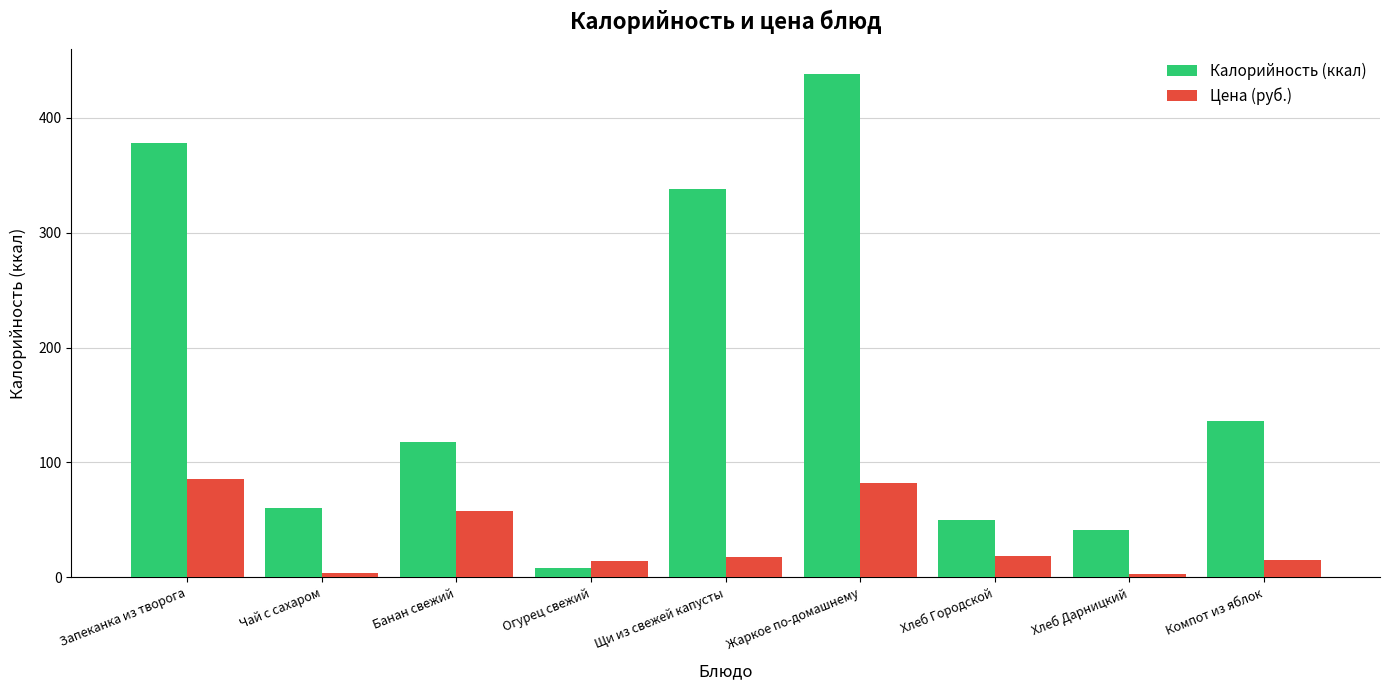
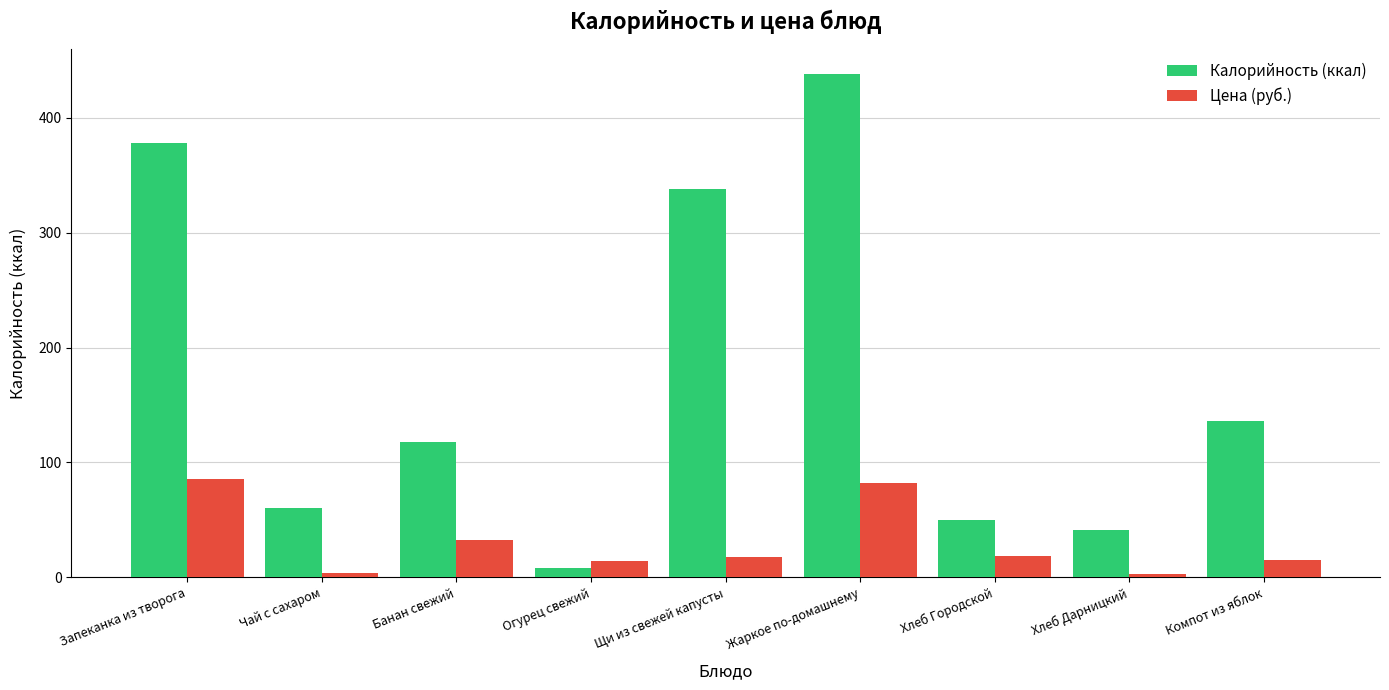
  {
    "Калорийность (ккал)": {
      "Запеканка из творога": 378,
      "Чай с сахаром": 60,
      "Банан свежий": 118,
      "Огурец свежий": 8,
      "Щи из свежей капусты": 338,
      "Жаркое по-домашнему": 438,
      "Хлеб Городской": 50,
      "Хлеб Дарницкий": 41,
      "Компот из яблок": 136
    },
    "Цена (руб.)": {
      "Запеканка из творога": 86,
      "Чай с сахаром": 4,
-     "Банан свежий": 58,
+     "Банан свежий": 33,
      "Огурец свежий": 14,
      "Щи из свежей капусты": 18,
      "Жаркое по-домашнему": 82,
      "Хлеб Городской": 19,
      "Хлеб Дарницкий": 3,
      "Компот из яблок": 15
    }
  }
